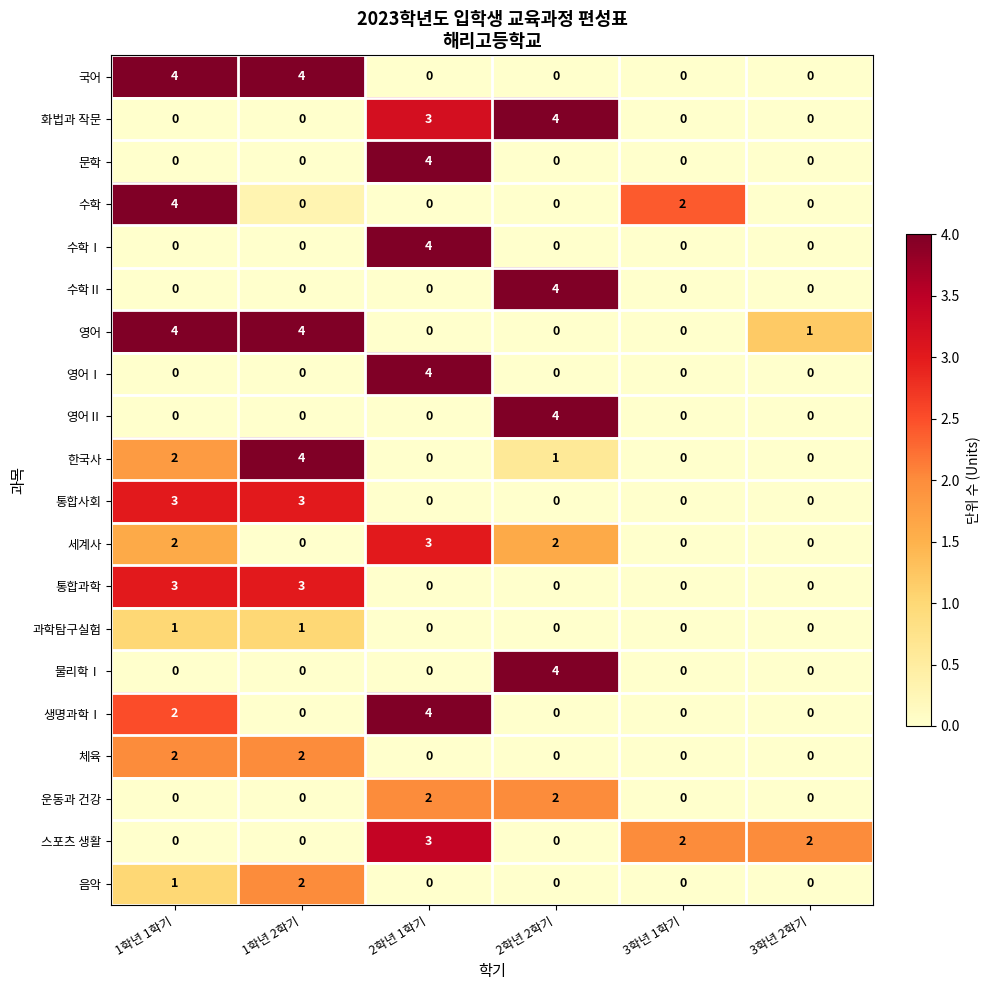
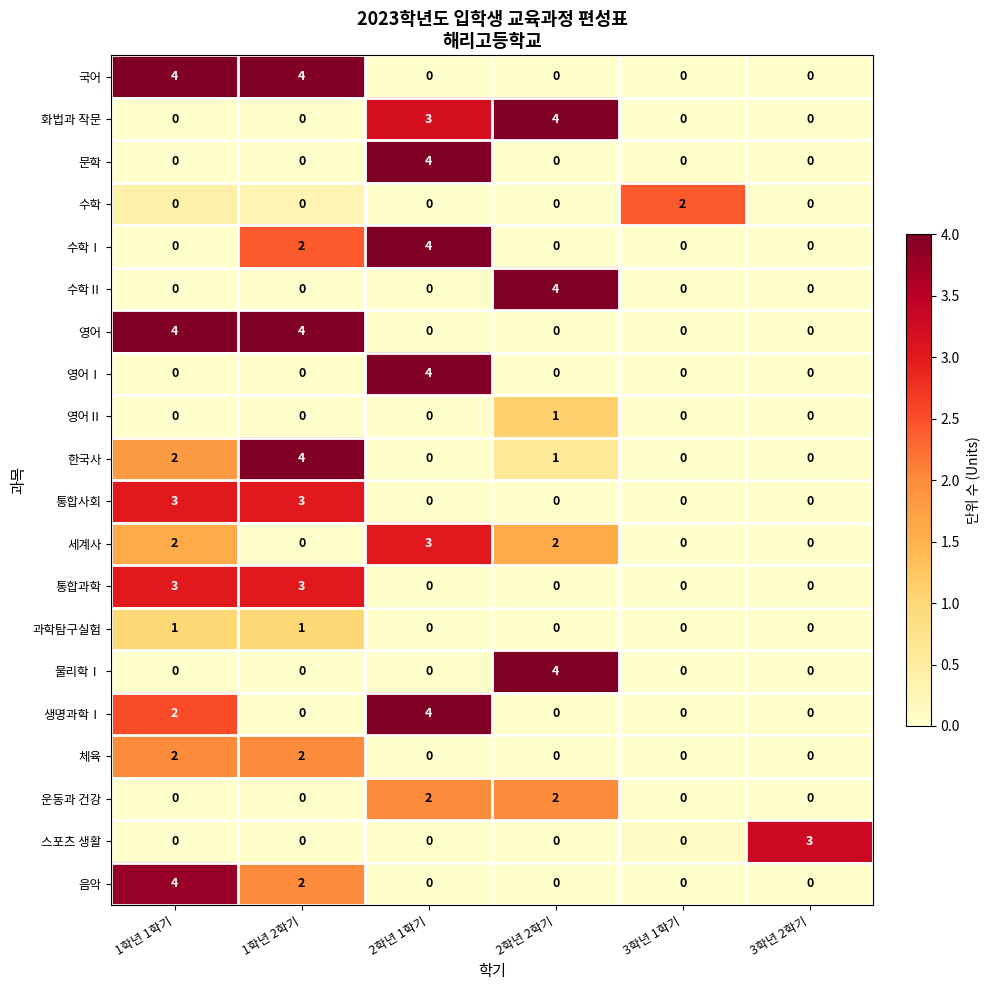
  {
    "국어": {
      "1학년 1학기": 4,
      "1학년 2학기": 4,
      "2학년 1학기": 0,
      "2학년 2학기": 0,
      "3학년 1학기": 0,
      "3학년 2학기": 0
    },
    "화법과 작문": {
      "1학년 1학기": 0,
      "1학년 2학기": 0,
      "2학년 1학기": 3,
      "2학년 2학기": 4,
      "3학년 1학기": 0,
      "3학년 2학기": 0
    },
    "문학": {
      "1학년 1학기": 0,
      "1학년 2학기": 0,
      "2학년 1학기": 4,
      "2학년 2학기": 0,
      "3학년 1학기": 0,
      "3학년 2학기": 0
    },
    "수학": {
-     "1학년 1학기": 4,
+     "1학년 1학기": 0,
      "1학년 2학기": 0,
      "2학년 1학기": 0,
      "2학년 2학기": 0,
      "3학년 1학기": 2,
      "3학년 2학기": 0
    },
    "수학Ⅰ": {
      "1학년 1학기": 0,
-     "1학년 2학기": 0,
+     "1학년 2학기": 2,
      "2학년 1학기": 4,
      "2학년 2학기": 0,
      "3학년 1학기": 0,
      "3학년 2학기": 0
    },
    "수학Ⅱ": {
      "1학년 1학기": 0,
      "1학년 2학기": 0,
      "2학년 1학기": 0,
      "2학년 2학기": 4,
      "3학년 1학기": 0,
      "3학년 2학기": 0
    },
    "영어": {
      "1학년 1학기": 4,
      "1학년 2학기": 4,
      "2학년 1학기": 0,
      "2학년 2학기": 0,
      "3학년 1학기": 0,
-     "3학년 2학기": 1
+     "3학년 2학기": 0
    },
    "영어Ⅰ": {
      "1학년 1학기": 0,
      "1학년 2학기": 0,
      "2학년 1학기": 4,
      "2학년 2학기": 0,
      "3학년 1학기": 0,
      "3학년 2학기": 0
    },
    "영어Ⅱ": {
      "1학년 1학기": 0,
      "1학년 2학기": 0,
      "2학년 1학기": 0,
-     "2학년 2학기": 4,
+     "2학년 2학기": 1,
      "3학년 1학기": 0,
      "3학년 2학기": 0
    },
    "한국사": {
      "1학년 1학기": 2,
      "1학년 2학기": 4,
      "2학년 1학기": 0,
      "2학년 2학기": 1,
      "3학년 1학기": 0,
      "3학년 2학기": 0
    },
    "통합사회": {
      "1학년 1학기": 3,
      "1학년 2학기": 3,
      "2학년 1학기": 0,
      "2학년 2학기": 0,
      "3학년 1학기": 0,
      "3학년 2학기": 0
    },
    "세계사": {
      "1학년 1학기": 2,
      "1학년 2학기": 0,
      "2학년 1학기": 3,
      "2학년 2학기": 2,
      "3학년 1학기": 0,
      "3학년 2학기": 0
    },
    "통합과학": {
      "1학년 1학기": 3,
      "1학년 2학기": 3,
      "2학년 1학기": 0,
      "2학년 2학기": 0,
      "3학년 1학기": 0,
      "3학년 2학기": 0
    },
    "과학탐구실험": {
      "1학년 1학기": 1,
      "1학년 2학기": 1,
      "2학년 1학기": 0,
      "2학년 2학기": 0,
      "3학년 1학기": 0,
      "3학년 2학기": 0
    },
    "물리학Ⅰ": {
      "1학년 1학기": 0,
      "1학년 2학기": 0,
      "2학년 1학기": 0,
      "2학년 2학기": 4,
      "3학년 1학기": 0,
      "3학년 2학기": 0
    },
    "생명과학Ⅰ": {
      "1학년 1학기": 2,
      "1학년 2학기": 0,
      "2학년 1학기": 4,
      "2학년 2학기": 0,
      "3학년 1학기": 0,
      "3학년 2학기": 0
    },
    "체육": {
      "1학년 1학기": 2,
      "1학년 2학기": 2,
      "2학년 1학기": 0,
      "2학년 2학기": 0,
      "3학년 1학기": 0,
      "3학년 2학기": 0
    },
    "운동과 건강": {
      "1학년 1학기": 0,
      "1학년 2학기": 0,
      "2학년 1학기": 2,
      "2학년 2학기": 2,
      "3학년 1학기": 0,
      "3학년 2학기": 0
    },
    "스포츠 생활": {
      "1학년 1학기": 0,
      "1학년 2학기": 0,
-     "2학년 1학기": 3,
+     "2학년 1학기": 0,
      "2학년 2학기": 0,
-     "3학년 1학기": 2,
-     "3학년 2학기": 2
+     "3학년 1학기": 0,
+     "3학년 2학기": 3
    },
    "음악": {
-     "1학년 1학기": 1,
+     "1학년 1학기": 4,
      "1학년 2학기": 2,
      "2학년 1학기": 0,
      "2학년 2학기": 0,
      "3학년 1학기": 0,
      "3학년 2학기": 0
    }
  }
